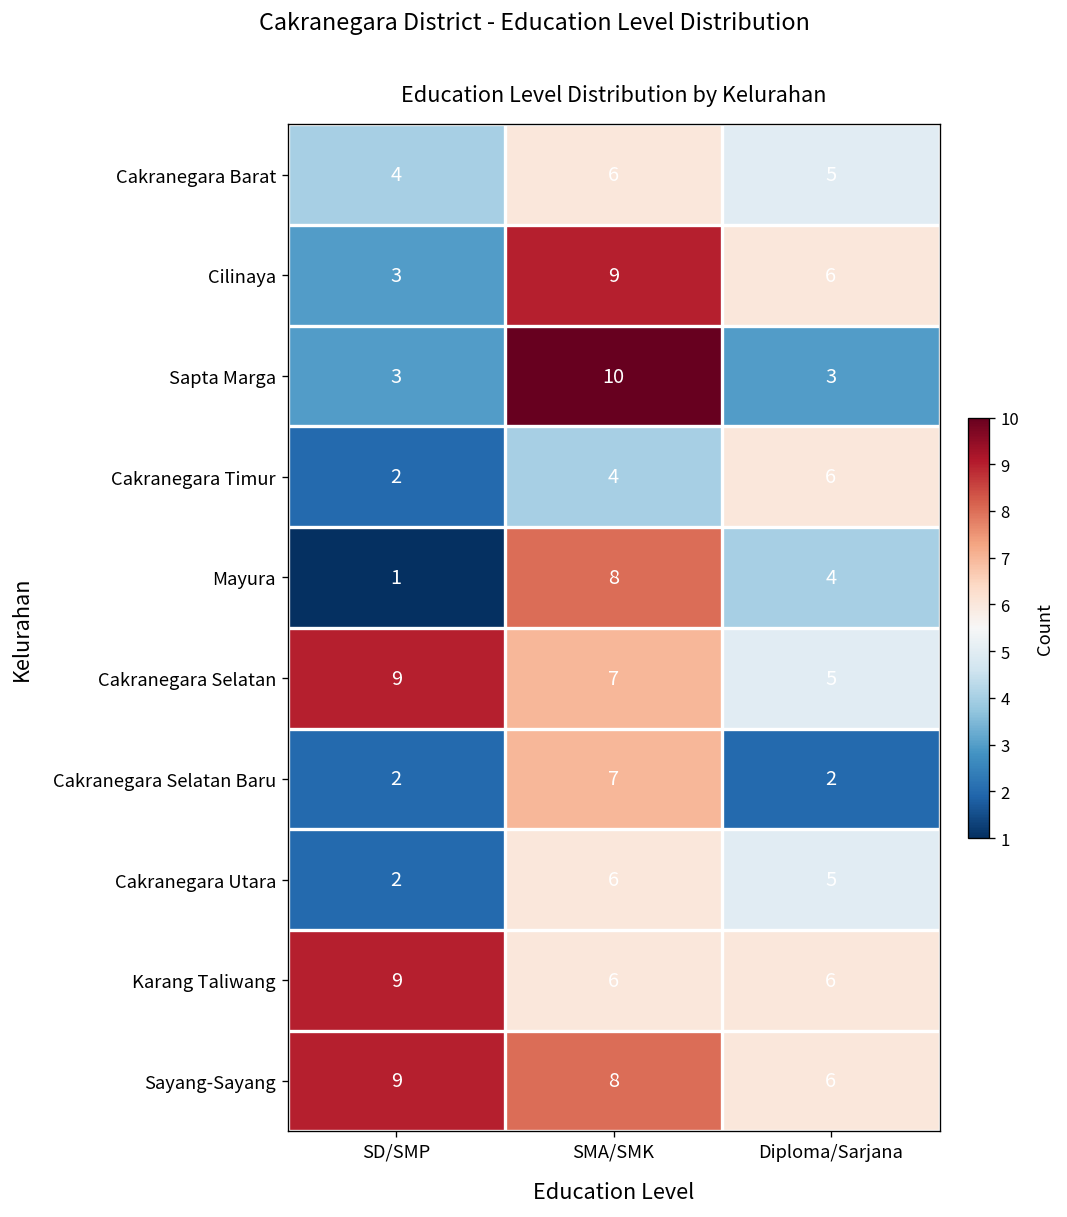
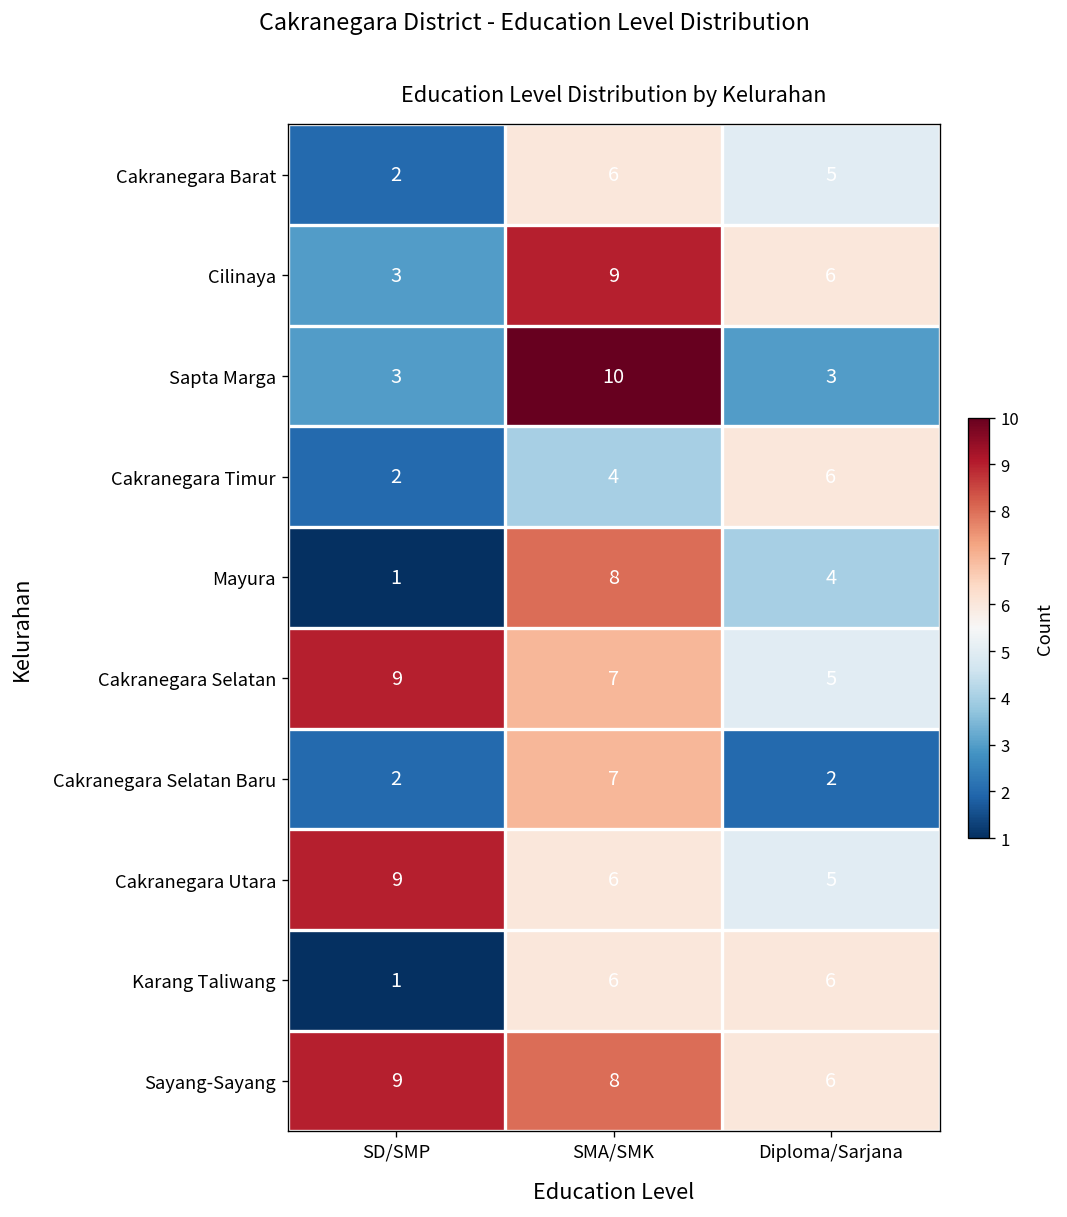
  {
    "Cakranegara Barat": {
-     "SD/SMP": 4
+     "SD/SMP": 2
    },
    "Cilinaya": {
      "SD/SMP": 3,
      "SMA/SMK": 9
    },
    "Sapta Marga": {
      "SD/SMP": 3,
      "SMA/SMK": 10,
      "Diploma/Sarjana": 3
    },
    "Cakranegara Timur": {
      "SD/SMP": 2,
      "SMA/SMK": 4
    },
    "Mayura": {
      "SD/SMP": 1,
      "SMA/SMK": 8,
      "Diploma/Sarjana": 4
    },
    "Cakranegara Selatan": {
      "SD/SMP": 9,
      "SMA/SMK": 7
    },
    "Cakranegara Selatan Baru": {
      "SD/SMP": 2,
      "SMA/SMK": 7,
      "Diploma/Sarjana": 2
    },
    "Cakranegara Utara": {
-     "SD/SMP": 2
+     "SD/SMP": 9
    },
    "Karang Taliwang": {
-     "SD/SMP": 9
+     "SD/SMP": 1
    },
    "Sayang-Sayang": {
      "SD/SMP": 9,
      "SMA/SMK": 8
    }
  }
